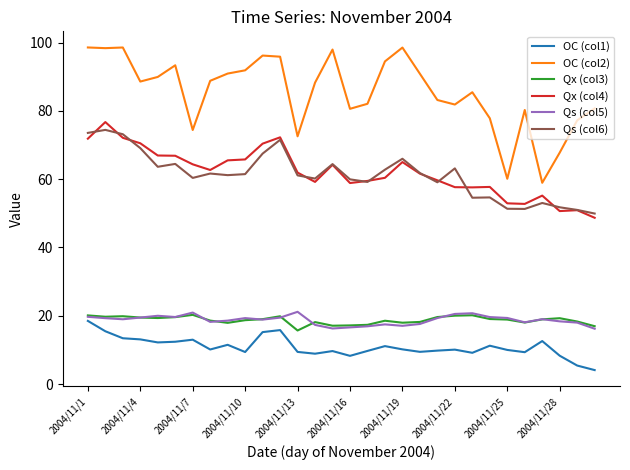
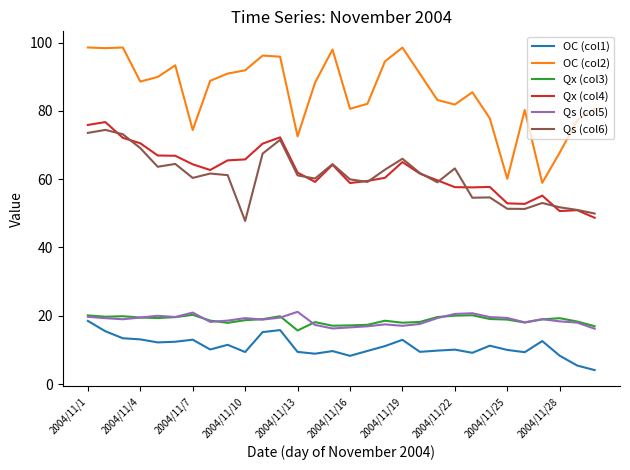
  {
    "OC (col1)": {
      "2004/11/1": 19,
      "2004/11/4": 13,
      "2004/11/7": 13,
      "2004/11/10": 9,
      "2004/11/13": 9,
      "2004/11/16": 8,
-     "2004/11/19": 10,
+     "2004/11/19": 13,
      "2004/11/22": 10,
      "2004/11/25": 10,
      "2004/11/28": 8
    },
    "OC (col2)": {
      "2004/11/1": 99,
      "2004/11/4": 89,
      "2004/11/7": 74,
      "2004/11/10": 92,
      "2004/11/13": 73,
      "2004/11/16": 81,
      "2004/11/19": 99,
      "2004/11/22": 82,
      "2004/11/25": 60,
      "2004/11/28": 68
    },
    "Qx (col3)": {
      "2004/11/13": 16,
      "2004/11/19": 18,
      "2004/11/28": 19
    },
    "Qx (col4)": {
-     "2004/11/1": 72,
+     "2004/11/1": 76,
      "2004/11/4": 71,
      "2004/11/7": 64,
      "2004/11/10": 66,
      "2004/11/13": 62,
      "2004/11/16": 59,
      "2004/11/19": 65,
      "2004/11/22": 58,
      "2004/11/25": 53,
      "2004/11/28": 51
    },
    "Qs (col5)": {
      "2004/11/13": 21,
      "2004/11/19": 17,
      "2004/11/28": 18
    },
    "Qs (col6)": {
      "2004/11/1": 74,
      "2004/11/4": 69,
      "2004/11/7": 60,
-     "2004/11/10": 61,
+     "2004/11/10": 48,
      "2004/11/13": 61,
      "2004/11/16": 60,
      "2004/11/19": 66,
      "2004/11/22": 63,
      "2004/11/25": 51,
      "2004/11/28": 52
    }
  }
